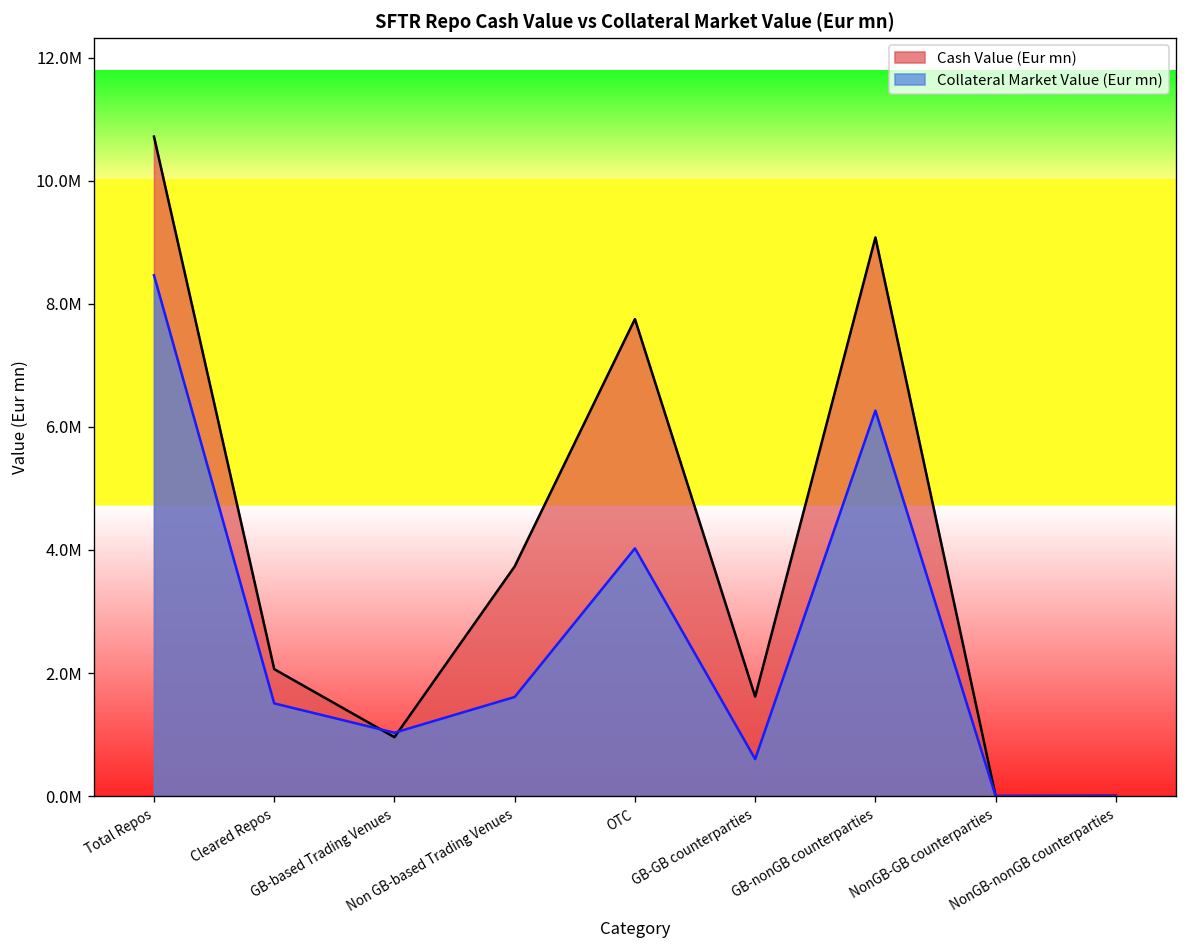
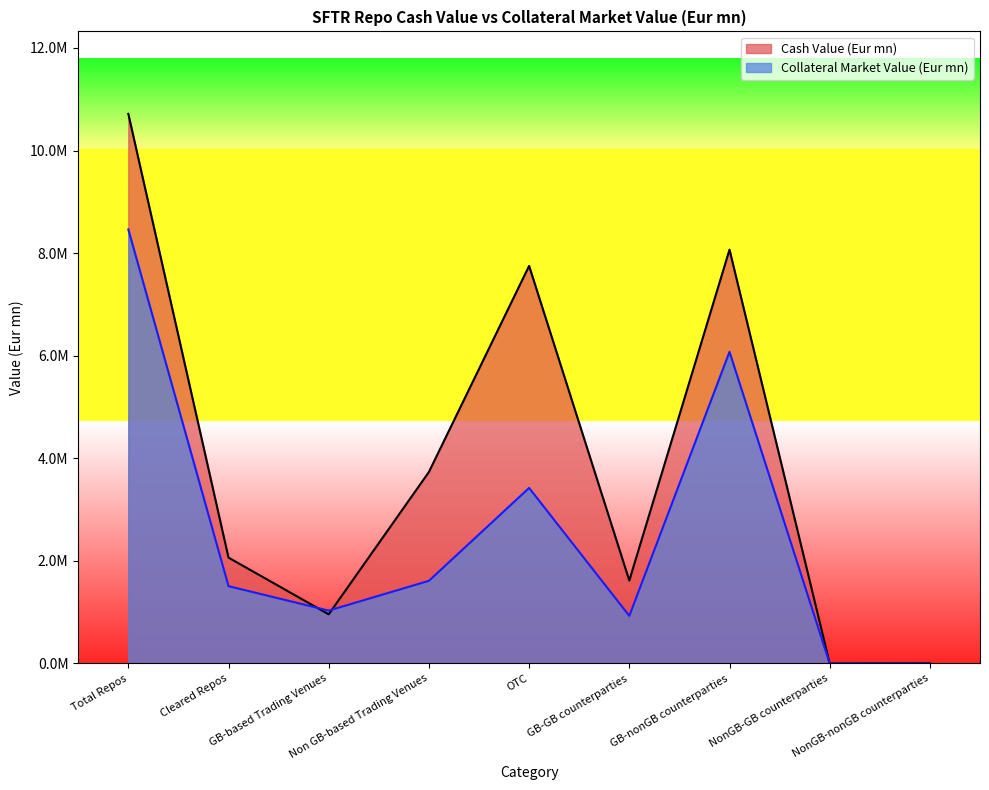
  {
    "Cash Value (Eur mn)": {
      "Total Repos": 10700000,
      "Cleared Repos": 2100000,
      "GB-based Trading Venues": 1000000,
      "Non GB-based Trading Venues": 3700000,
      "OTC": 7800000,
      "GB-GB counterparties": 1600000,
-     "GB-nonGB counterparties": 9100000
+     "GB-nonGB counterparties": 8100000
    },
    "Collateral Market Value (Eur mn)": {
      "Total Repos": 8500000,
      "Cleared Repos": 1500000,
      "GB-based Trading Venues": 1000000,
      "Non GB-based Trading Venues": 1600000,
-     "OTC": 4000000,
-     "GB-GB counterparties": 600000,
-     "GB-nonGB counterparties": 6300000
+     "OTC": 3400000,
+     "GB-GB counterparties": 900000,
+     "GB-nonGB counterparties": 6100000
    }
  }
